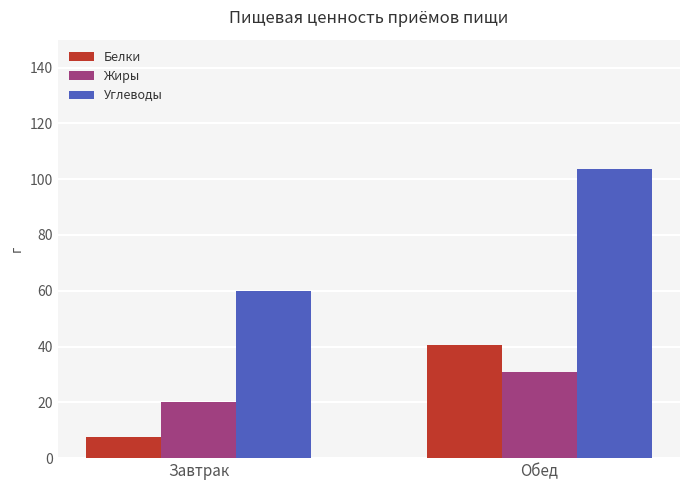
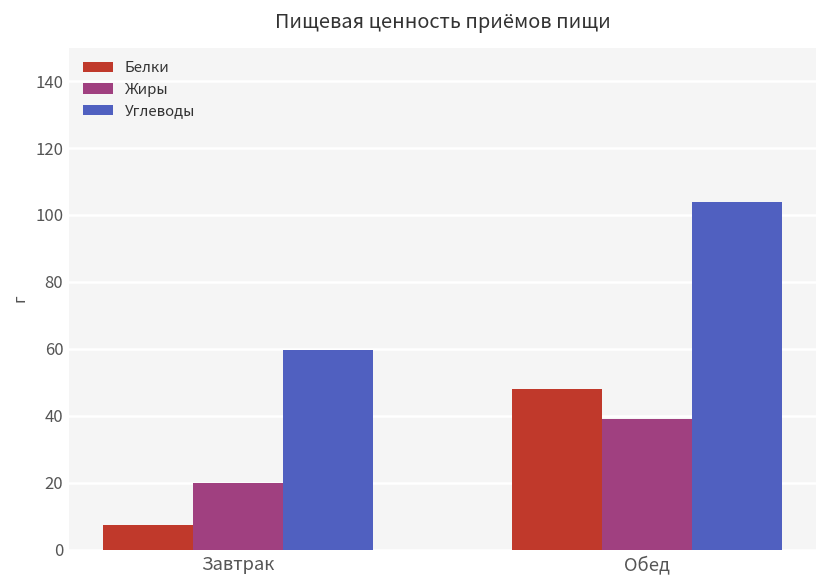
  {
    "Белки": {
      "Завтрак": 8,
-     "Обед": 40
+     "Обед": 48
    },
    "Жиры": {
      "Завтрак": 20,
-     "Обед": 31
+     "Обед": 39
    },
    "Углеводы": {
      "Завтрак": 60,
      "Обед": 104
    }
  }
